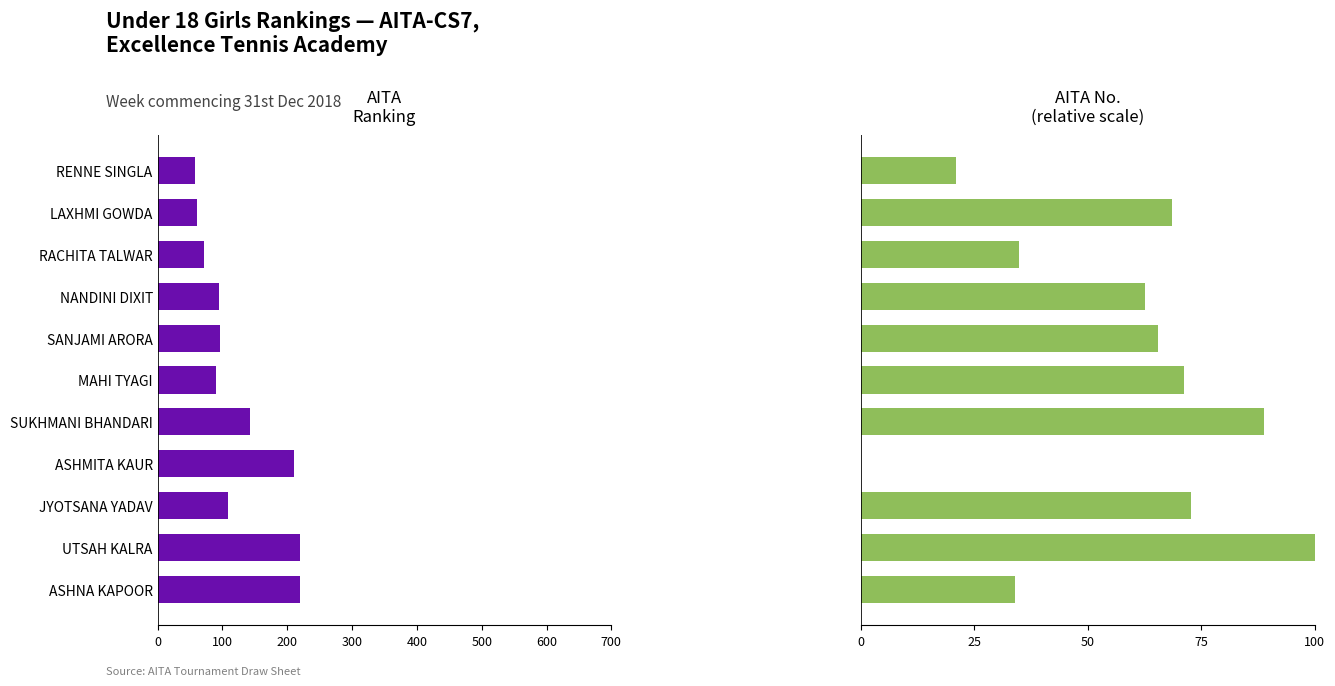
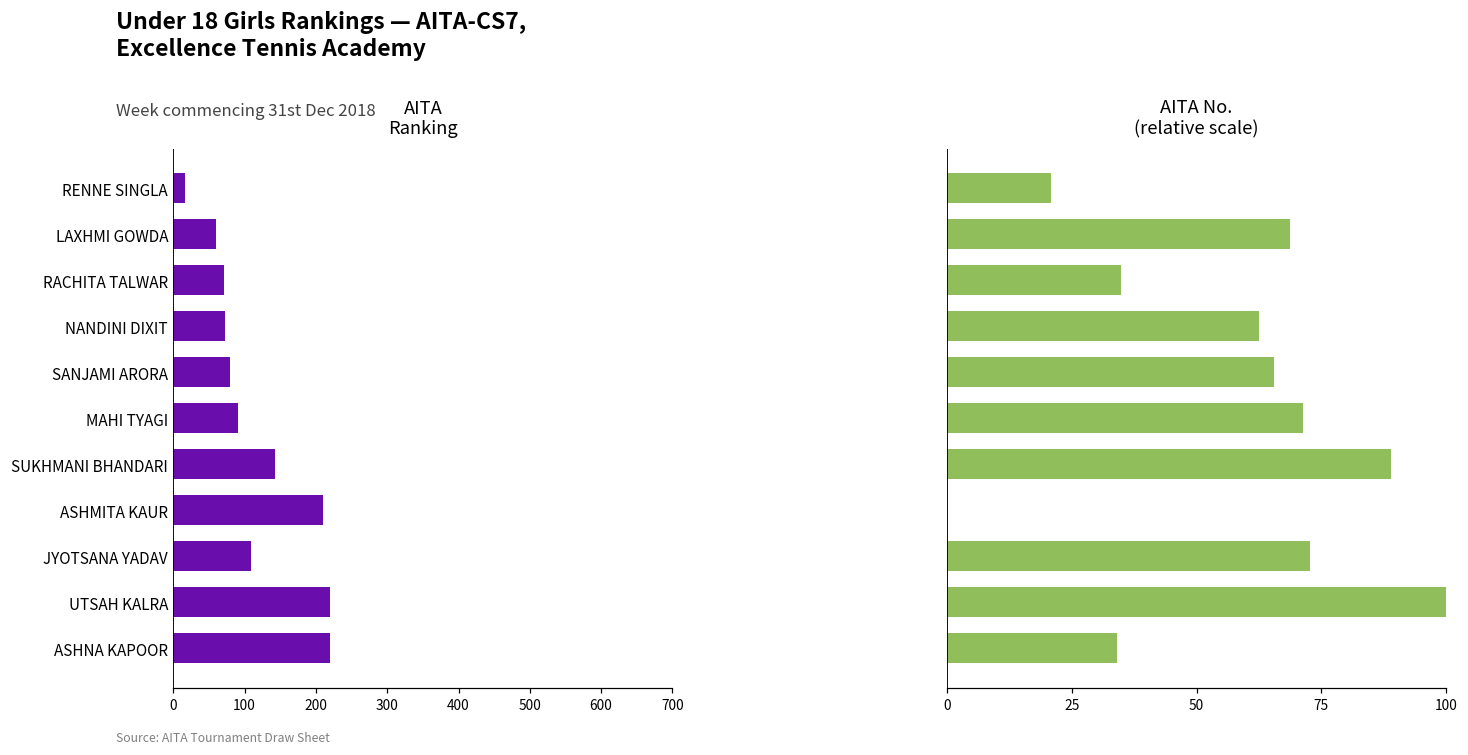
  {
    "AITA Ranking": {
-     "RENNE SINGLA": 60,
+     "RENNE SINGLA": 20,
      "LAXHMI GOWDA": 60,
      "RACHITA TALWAR": 70,
-     "NANDINI DIXIT": 100,
-     "SANJAMI ARORA": 100,
+     "NANDINI DIXIT": 70,
+     "SANJAMI ARORA": 80,
      "MAHI TYAGI": 90,
      "SUKHMANI BHANDARI": 140,
      "ASHMITA KAUR": 210,
      "JYOTSANA YADAV": 110,
      "UTSAH KALRA": 220,
      "ASHNA KAPOOR": 220
    }
  }
